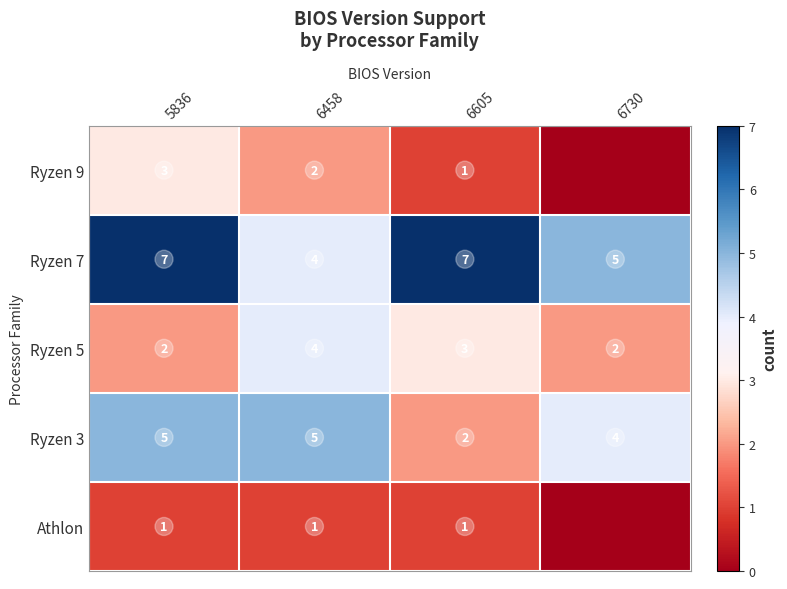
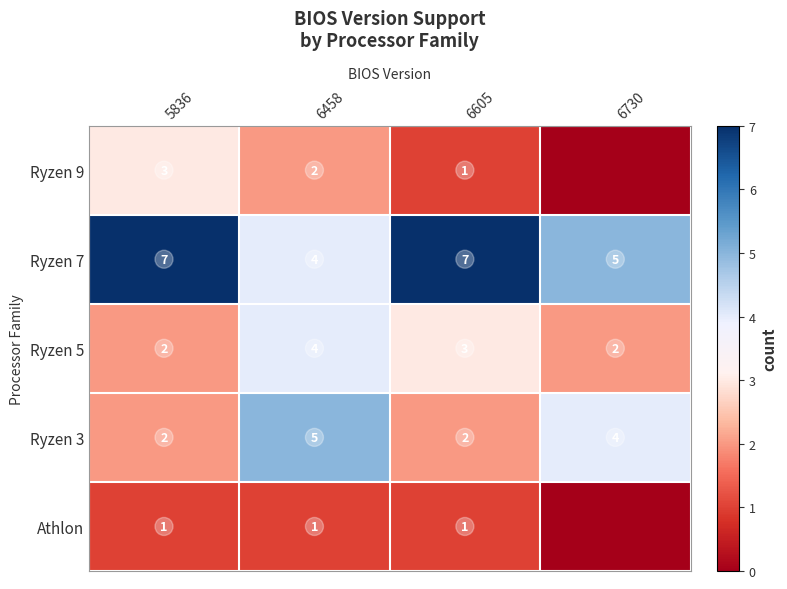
  {
    "Ryzen 3": {
-     "5836": 5
+     "5836": 2
    }
  }
